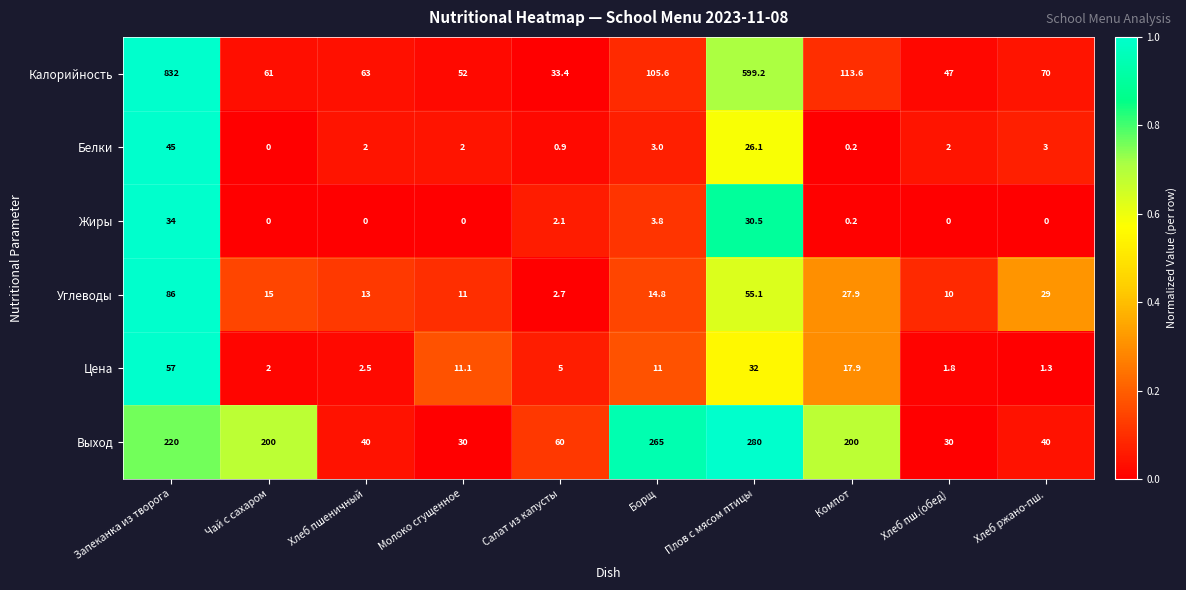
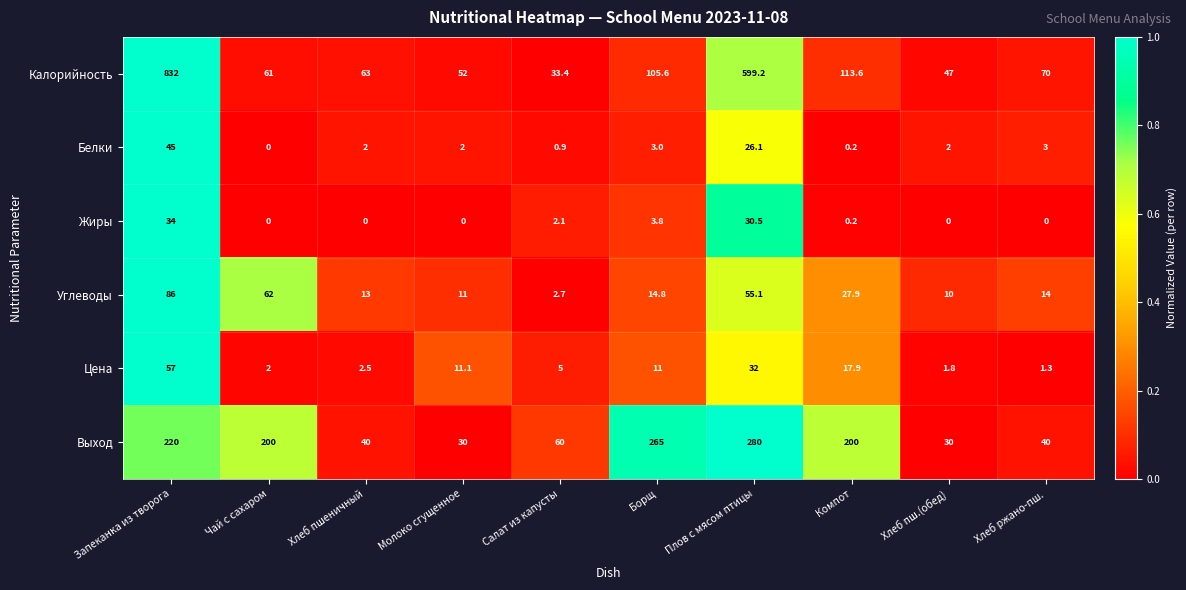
  {
    "Калорийность": {
      "Запеканка из творога": 832,
      "Чай с сахаром": 61,
      "Хлеб пшеничный": 63,
      "Молоко сгущенное": 52,
      "Салат из капусты": 33.4,
      "Борщ": 105.6,
      "Плов с мясом птицы": 599.2,
      "Компот": 113.6,
      "Хлеб пш.(обед)": 47,
      "Хлеб ржано-пш.": 70
    },
    "Белки": {
      "Запеканка из творога": 45,
      "Чай с сахаром": 0,
      "Хлеб пшеничный": 2,
      "Молоко сгущенное": 2,
      "Салат из капусты": 0.9,
      "Борщ": 3.0,
      "Плов с мясом птицы": 26.1,
      "Компот": 0.2,
      "Хлеб пш.(обед)": 2,
      "Хлеб ржано-пш.": 3
    },
    "Жиры": {
      "Запеканка из творога": 34,
      "Чай с сахаром": 0,
      "Хлеб пшеничный": 0,
      "Молоко сгущенное": 0,
      "Салат из капусты": 2.1,
      "Борщ": 3.8,
      "Плов с мясом птицы": 30.5,
      "Компот": 0.2,
      "Хлеб пш.(обед)": 0,
      "Хлеб ржано-пш.": 0
    },
    "Углеводы": {
      "Запеканка из творога": 86,
-     "Чай с сахаром": 15,
+     "Чай с сахаром": 62,
      "Хлеб пшеничный": 13,
      "Молоко сгущенное": 11,
      "Салат из капусты": 2.7,
      "Борщ": 14.8,
      "Плов с мясом птицы": 55.1,
      "Компот": 27.9,
      "Хлеб пш.(обед)": 10,
-     "Хлеб ржано-пш.": 29
+     "Хлеб ржано-пш.": 14
    },
    "Цена": {
      "Запеканка из творога": 57,
      "Чай с сахаром": 2,
      "Хлеб пшеничный": 2.5,
      "Молоко сгущенное": 11.1,
      "Салат из капусты": 5,
      "Борщ": 11,
      "Плов с мясом птицы": 32,
      "Компот": 17.9,
      "Хлеб пш.(обед)": 1.8,
      "Хлеб ржано-пш.": 1.3
    },
    "Выход": {
      "Запеканка из творога": 220,
      "Чай с сахаром": 200,
      "Хлеб пшеничный": 40,
      "Молоко сгущенное": 30,
      "Салат из капусты": 60,
      "Борщ": 265,
      "Плов с мясом птицы": 280,
      "Компот": 200,
      "Хлеб пш.(обед)": 30,
      "Хлеб ржано-пш.": 40
    }
  }
